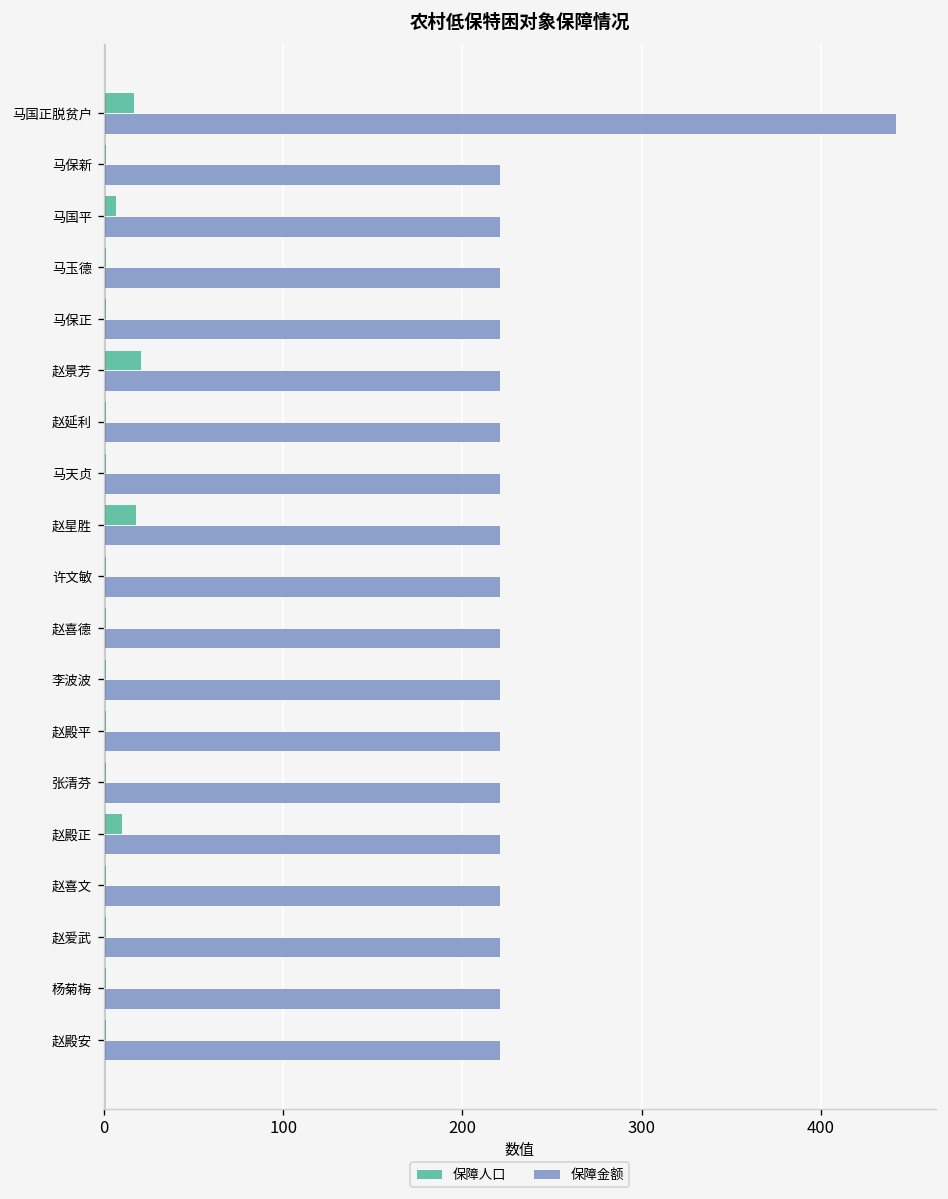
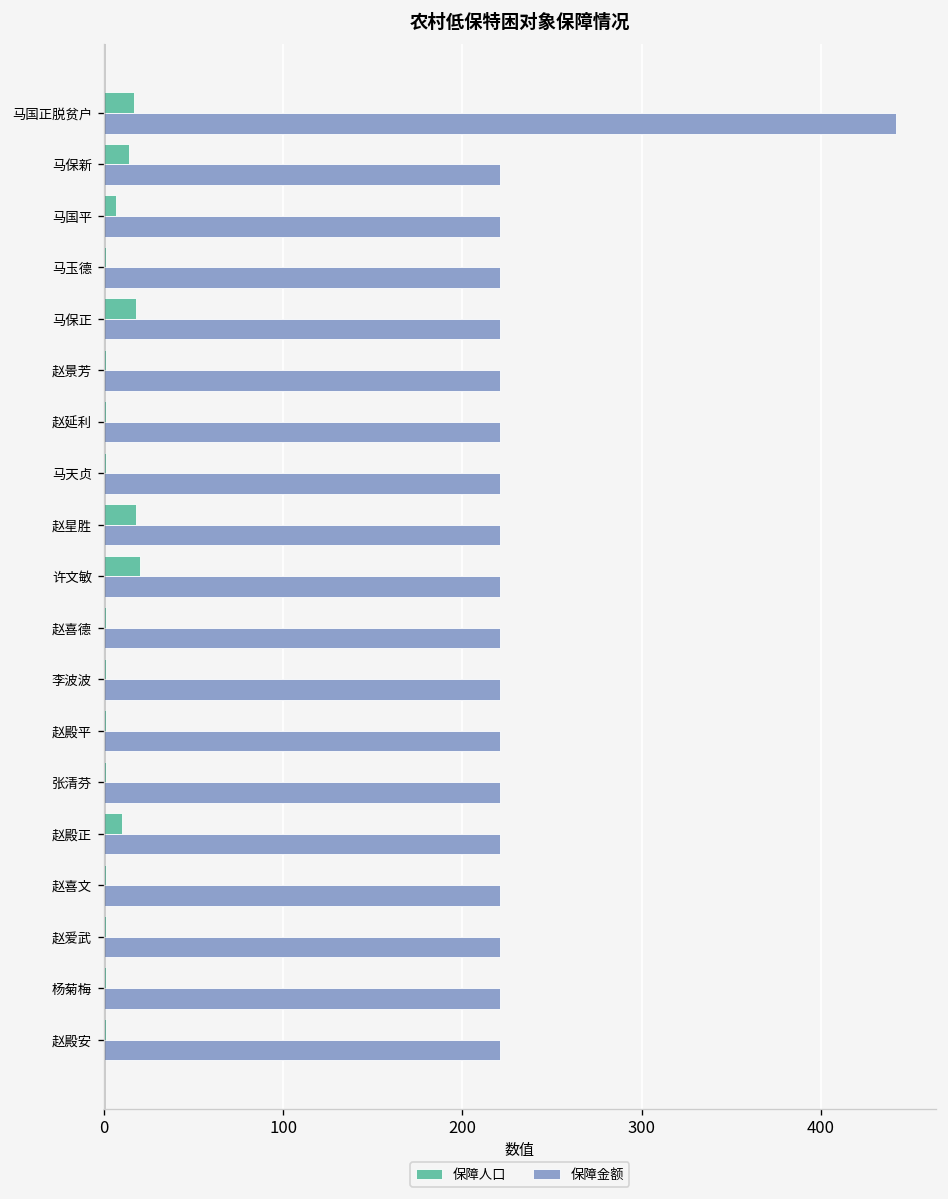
  {
    "保障人口": {
      "马国正脱贫户": 17,
-     "马保新": 1,
+     "马保新": 14,
      "马国平": 7,
-     "马保正": 1,
-     "赵景芳": 21,
+     "马保正": 18,
+     "赵景芳": 1,
      "赵星胜": 18,
-     "许文敏": 1,
+     "许文敏": 20,
      "赵殿正": 10
    },
    "保障金额": {
      "马国正脱贫户": 442,
      "马保新": 221,
      "马国平": 221,
      "马玉德": 221,
      "马保正": 221,
      "赵景芳": 221,
      "赵延利": 221,
      "马天贞": 221,
      "赵星胜": 221,
      "许文敏": 221,
      "赵喜德": 221,
      "李波波": 221,
      "赵殿平": 221,
      "张清芬": 221,
      "赵殿正": 221,
      "赵喜文": 221,
      "赵爱武": 221,
      "杨菊梅": 221,
      "赵殿安": 221
    }
  }
